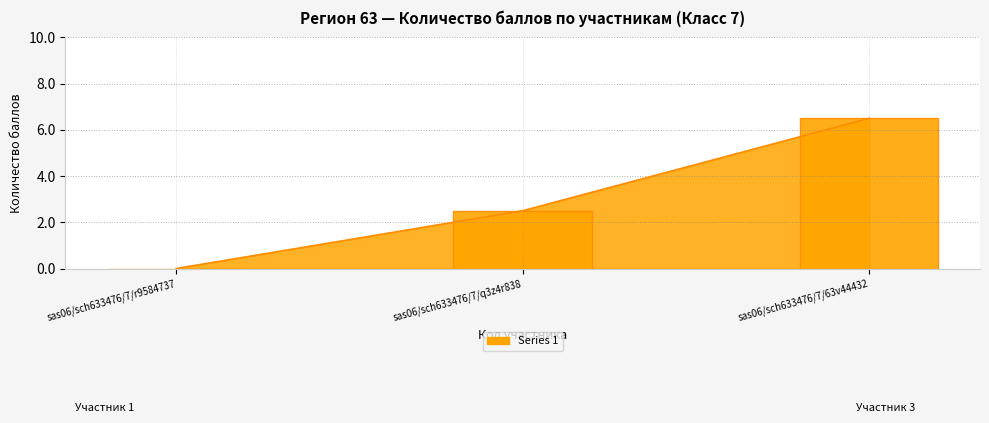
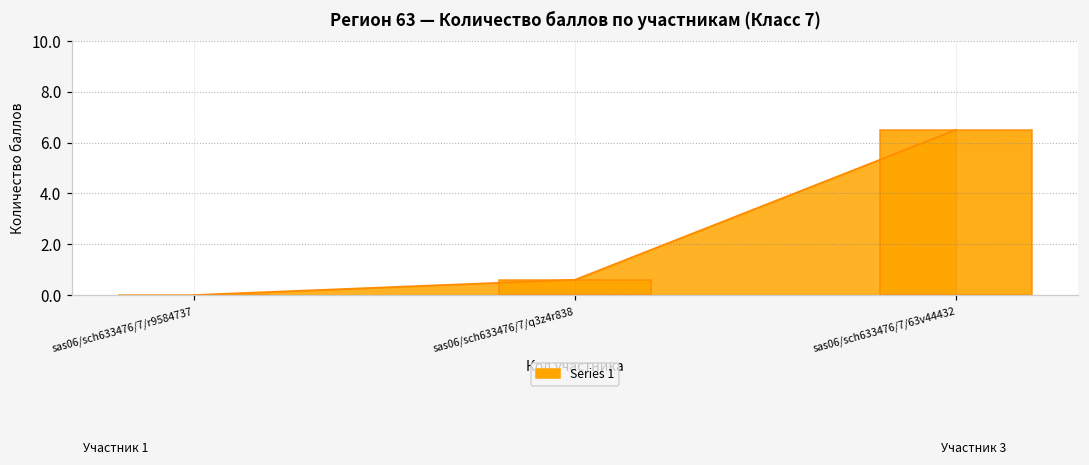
  {
    "sas06/sch633476/7/r9584737": 0.0,
-   "sas06/sch633476/7/q3z4r838": 2.5,
+   "sas06/sch633476/7/q3z4r838": 0.6,
    "sas06/sch633476/7/63v44432": 6.5
  }
